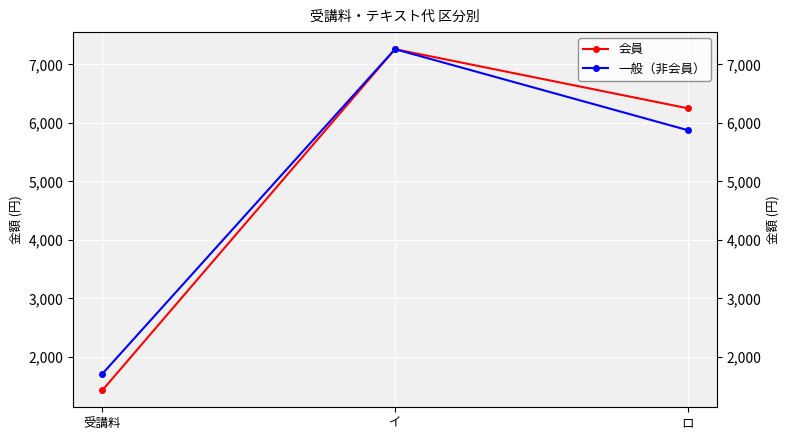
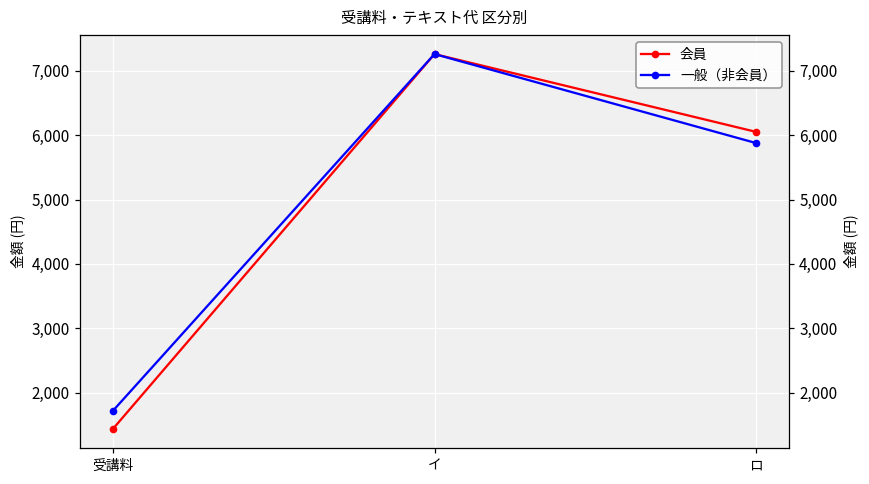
  {
    "会員": {
      "受講料": "1,400",
-     "ロ": "6,300"
+     "ロ": "6,100"
    },
    "一般（非会員）": {
      "受講料": "1,700",
      "ロ": "5,900"
    }
  }
